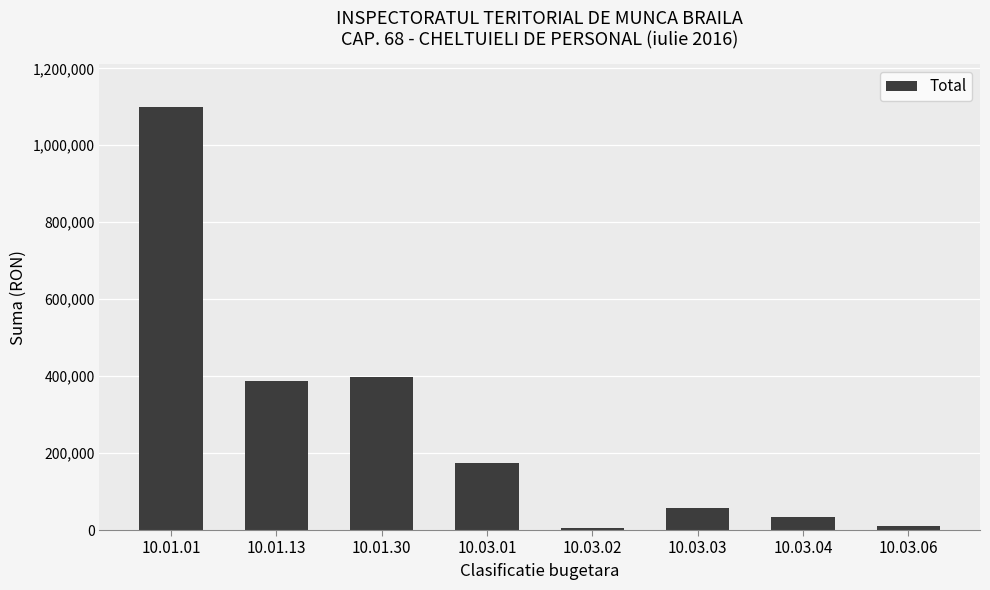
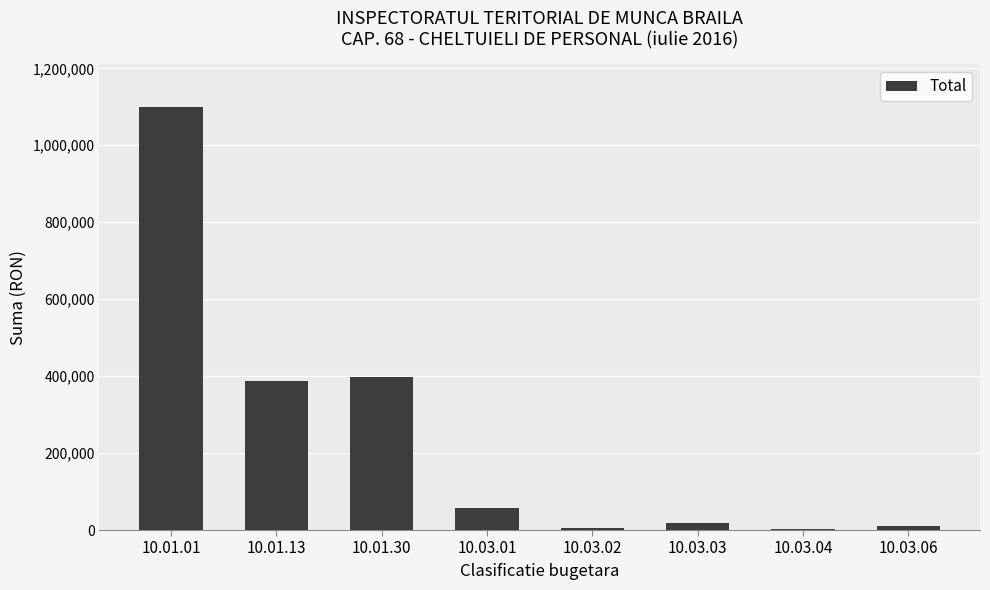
  {
    "10.01.01": "1,100,000",
    "10.01.13": "390,000",
    "10.01.30": "400,000",
-   "10.03.01": "170,000",
-   "10.03.03": "60,000",
-   "10.03.04": "30,000",
+   "10.03.01": "60,000",
+   "10.03.03": "20,000",
+   "10.03.04": "0",
    "10.03.06": "10,000"
  }
